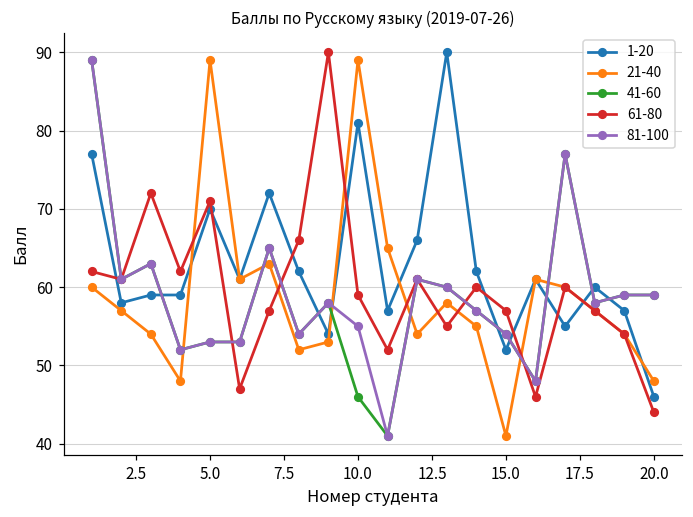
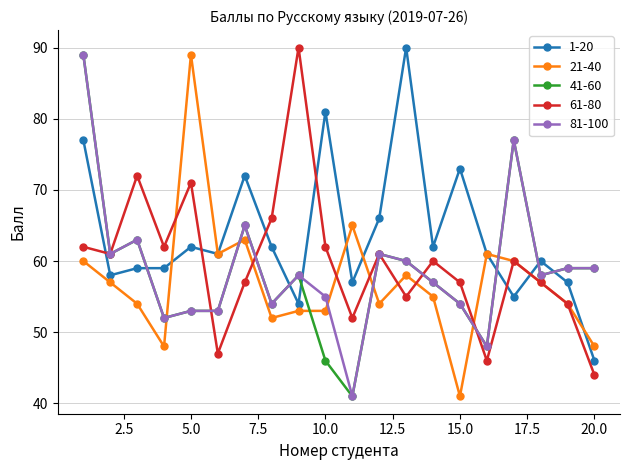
  {
    "1-20": {
-     "5.0": 70,
+     "5.0": 62,
      "10.0": 81,
-     "15.0": 52,
+     "15.0": 73,
      "20.0": 46
    },
    "21-40": {
      "5.0": 89,
-     "10.0": 89,
+     "10.0": 53,
      "15.0": 41,
      "20.0": 48
    },
    "41-60": {
      "10.0": 46
    },
    "61-80": {
      "5.0": 71,
-     "10.0": 59,
+     "10.0": 62,
      "15.0": 57,
      "20.0": 44
    },
    "81-100": {
      "10.0": 55
    }
  }
